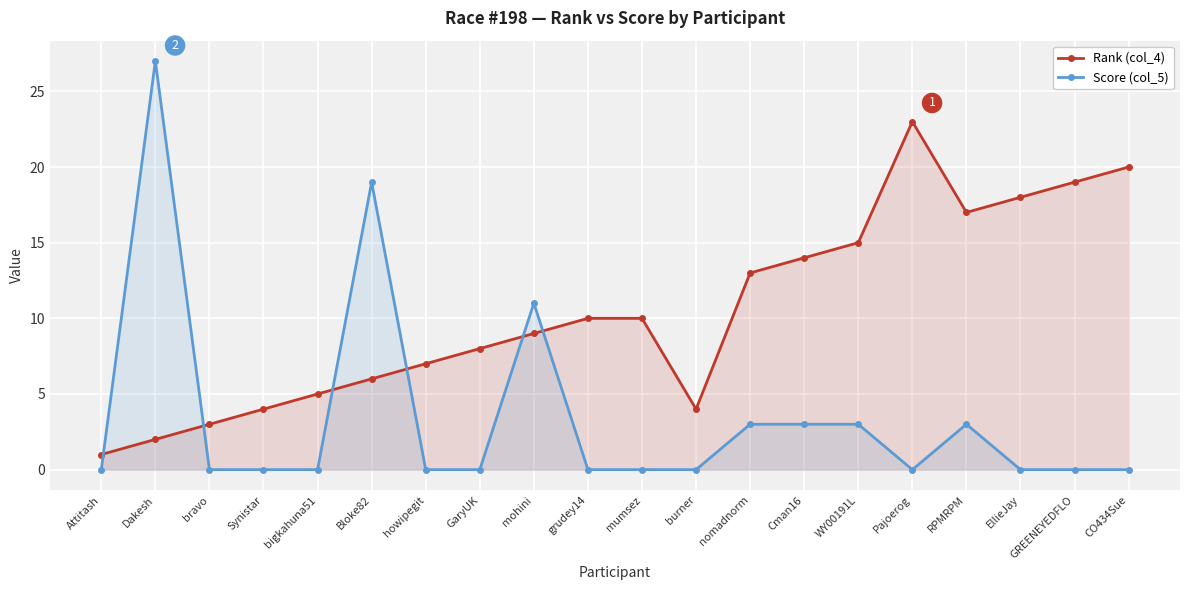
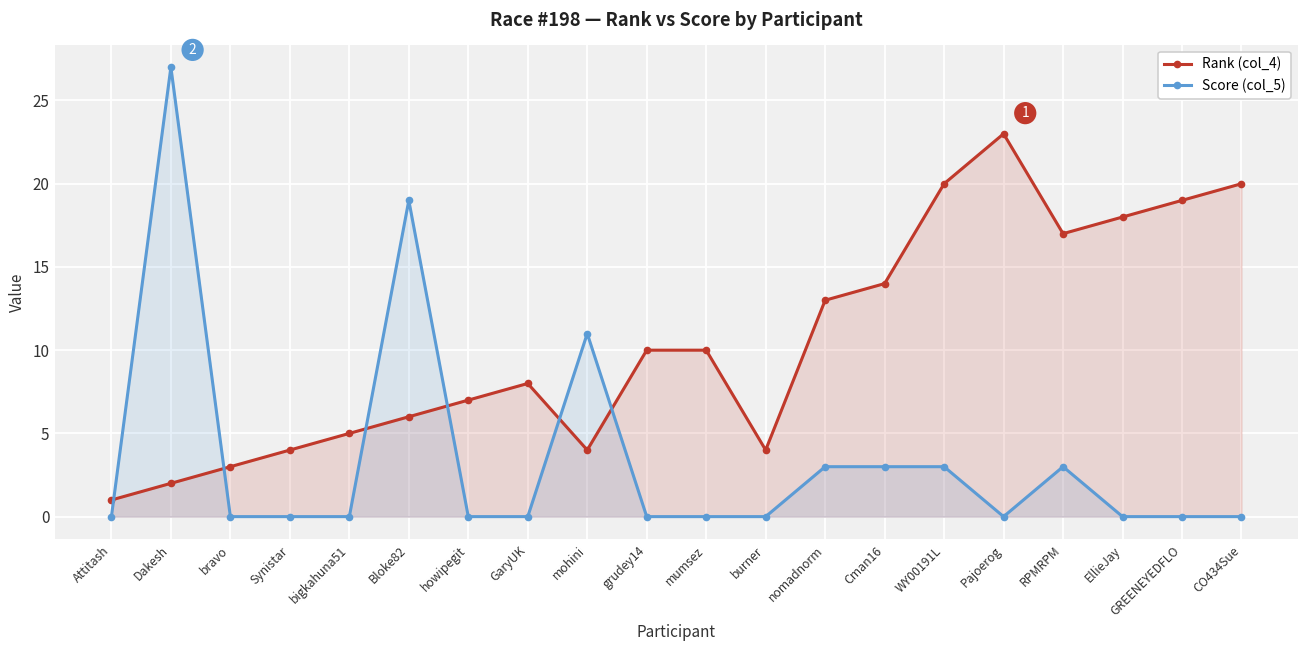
  {
    "Rank (col_4)": {
      "Attitash": 1,
      "Dakesh": 2,
      "bravo": 3,
      "Synistar": 4,
      "bigkahuna51": 5,
      "Bloke82": 6,
      "howipegit": 7,
      "GaryUK": 8,
-     "mohini": 9,
+     "mohini": 4,
      "grudey14": 10,
      "mumsez": 10,
      "burner": 4,
      "nomadnorm": 13,
      "Cman16": 14,
-     "WY00191L": 15,
+     "WY00191L": 20,
      "RPMRPM": 17,
      "EllieJay": 18,
      "GREENEYEDFLO": 19,
      "CO434Sue": 20
    },
    "Score (col_5)": {
      "Attitash": 0,
      "bravo": 0,
      "Synistar": 0,
      "bigkahuna51": 0,
      "Bloke82": 19,
      "howipegit": 0,
      "GaryUK": 0,
      "mohini": 11,
      "grudey14": 0,
      "mumsez": 0,
      "burner": 0,
      "nomadnorm": 3,
      "Cman16": 3,
      "WY00191L": 3,
      "Pajoerog": 0,
      "RPMRPM": 3,
      "EllieJay": 0,
      "GREENEYEDFLO": 0,
      "CO434Sue": 0
    }
  }
